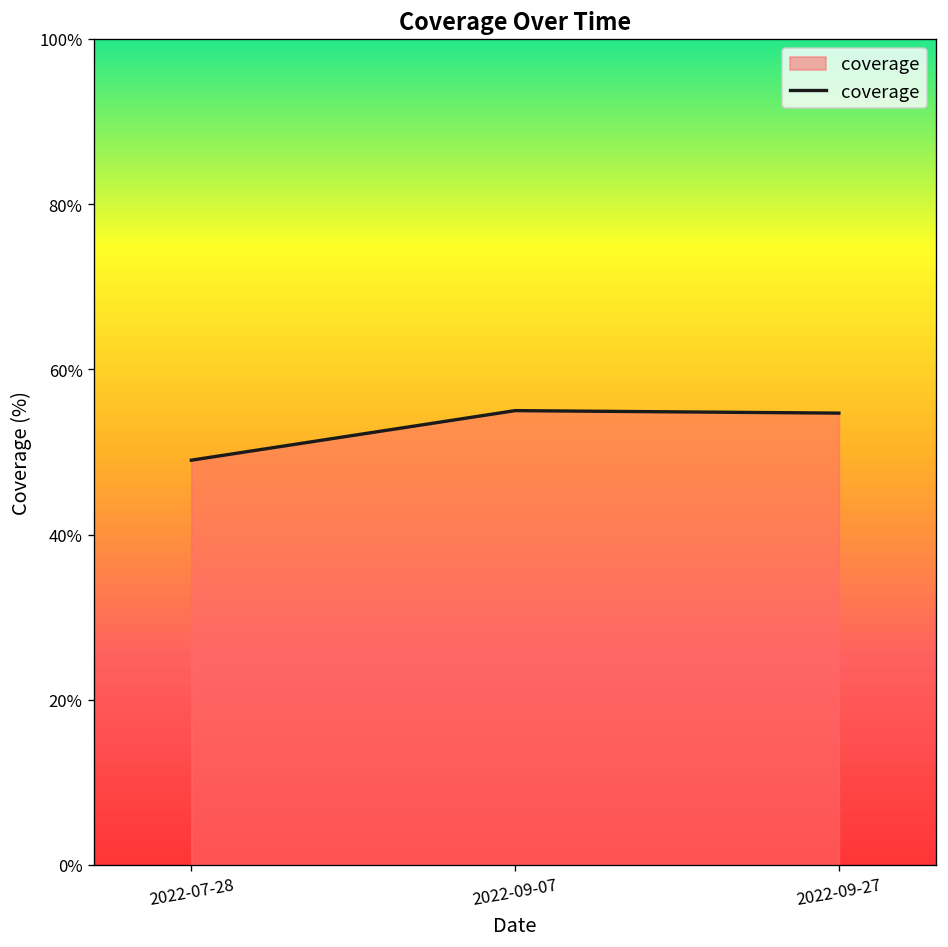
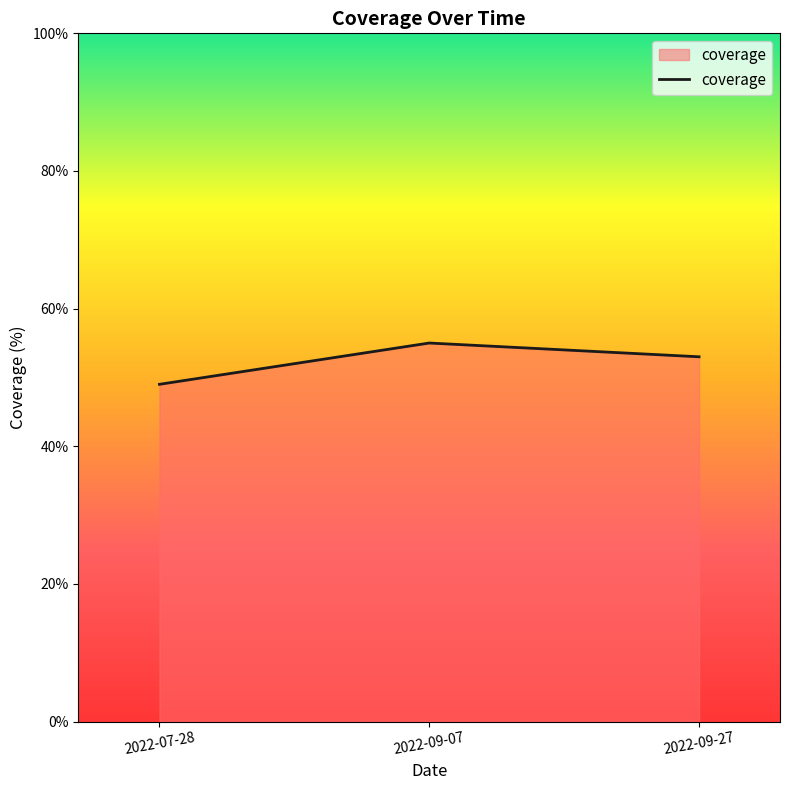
  {
    "2022-07-28": "49%",
    "2022-09-07": "55%",
-   "2022-09-27": "55%"
+   "2022-09-27": "53%"
  }
